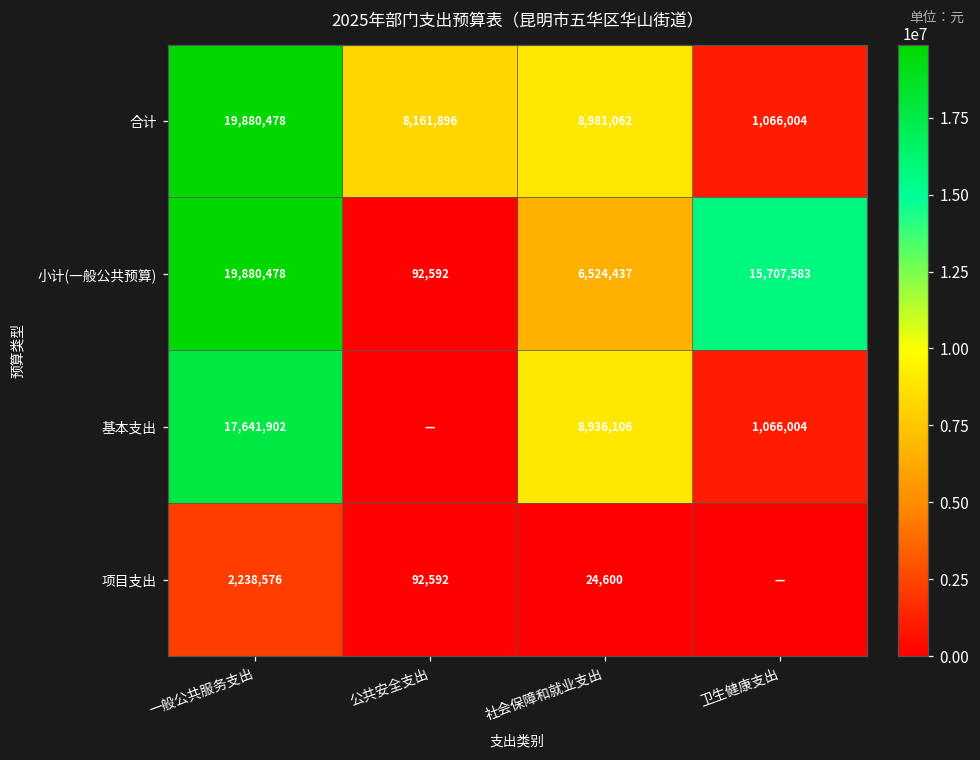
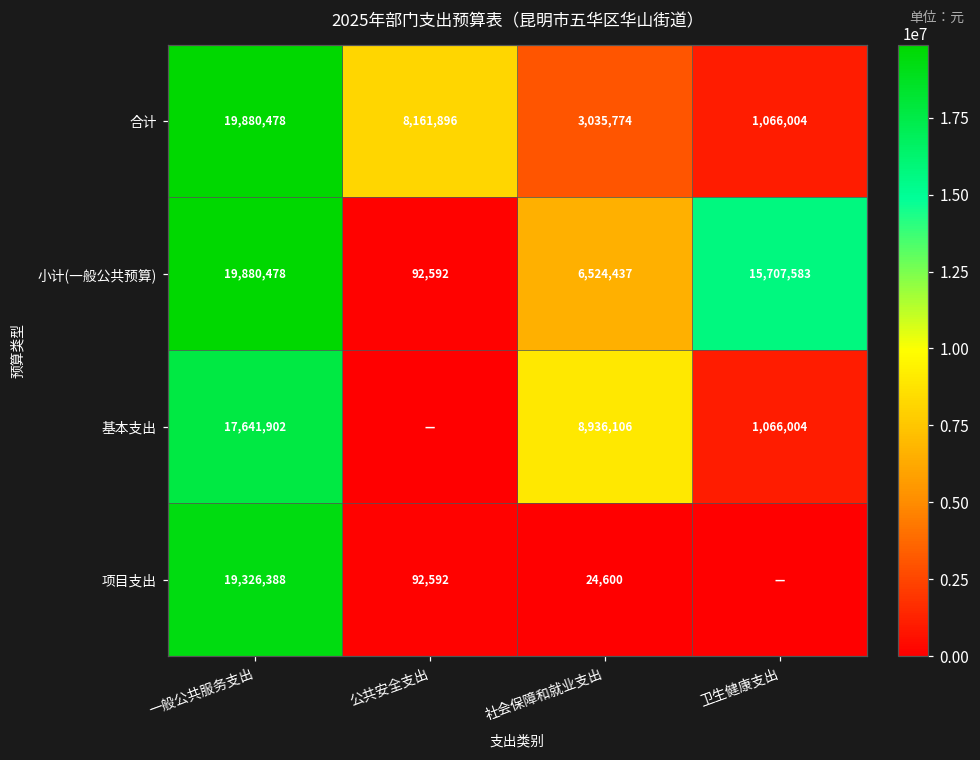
  {
    "合计": {
      "一般公共服务支出": "19,880,478",
      "公共安全支出": "8,161,896",
-     "社会保障和就业支出": "8,981,062",
+     "社会保障和就业支出": "3,035,774",
      "卫生健康支出": "1,066,004"
    },
    "小计(一般公共预算)": {
      "一般公共服务支出": "19,880,478",
      "公共安全支出": "92,592",
      "社会保障和就业支出": "6,524,437",
      "卫生健康支出": "15,707,583"
    },
    "基本支出": {
      "一般公共服务支出": "17,641,902",
      "社会保障和就业支出": "8,936,106",
      "卫生健康支出": "1,066,004"
    },
    "项目支出": {
-     "一般公共服务支出": "2,238,576",
+     "一般公共服务支出": "19,326,388",
      "公共安全支出": "92,592",
      "社会保障和就业支出": "24,600"
    }
  }
